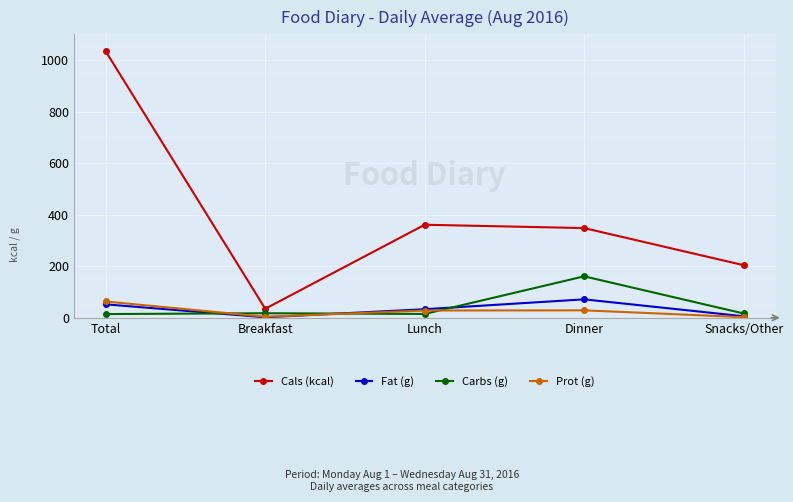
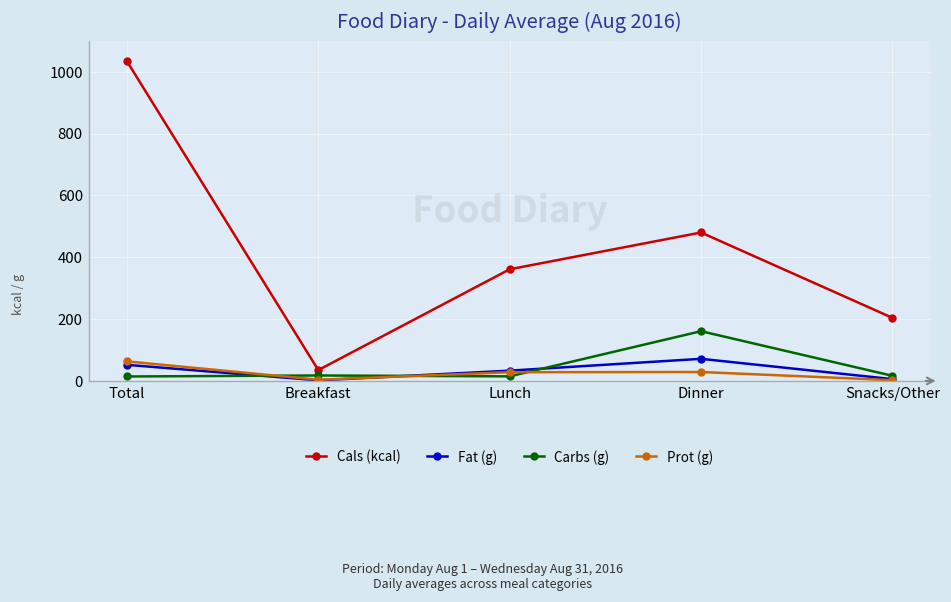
  {
    "Cals (kcal)": {
      "Total": 1030,
      "Breakfast": 40,
      "Lunch": 360,
-     "Dinner": 350,
+     "Dinner": 480,
      "Snacks/Other": 200
    },
    "Fat (g)": {
      "Total": 50,
      "Dinner": 70
    },
    "Carbs (g)": {
      "Total": 10,
      "Breakfast": 20,
      "Lunch": 10,
      "Dinner": 160,
      "Snacks/Other": 20
    },
    "Prot (g)": {
      "Total": 60,
      "Dinner": 30
    }
  }
